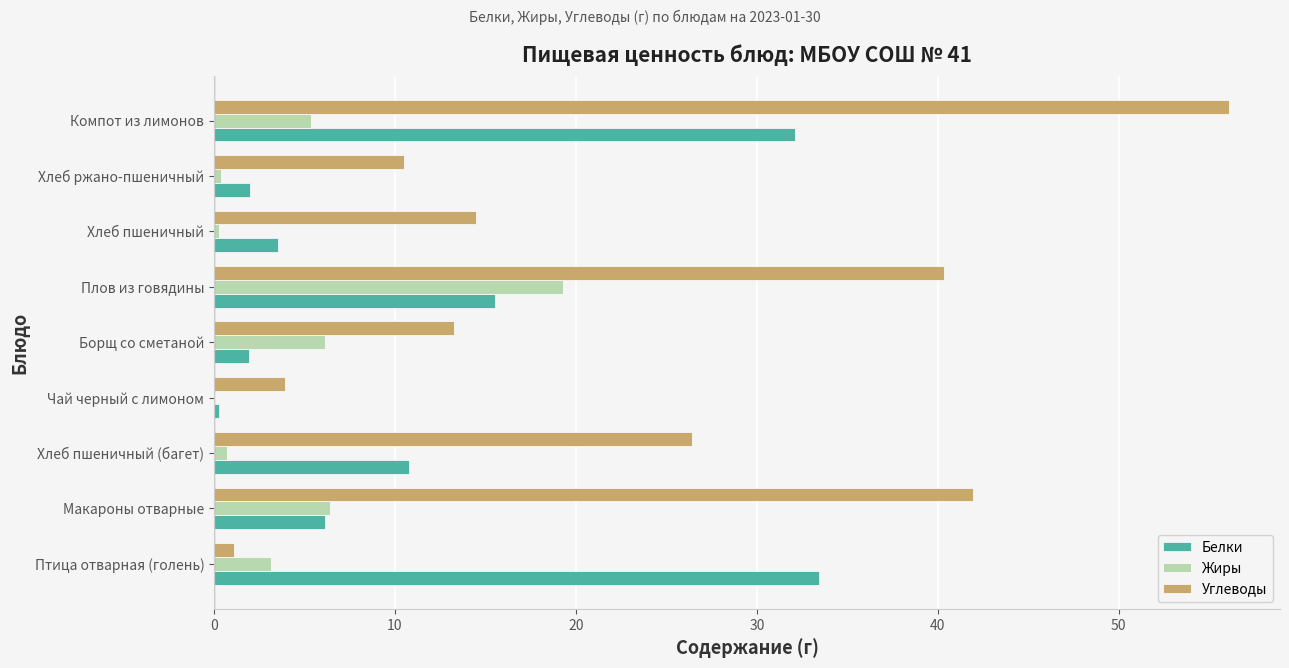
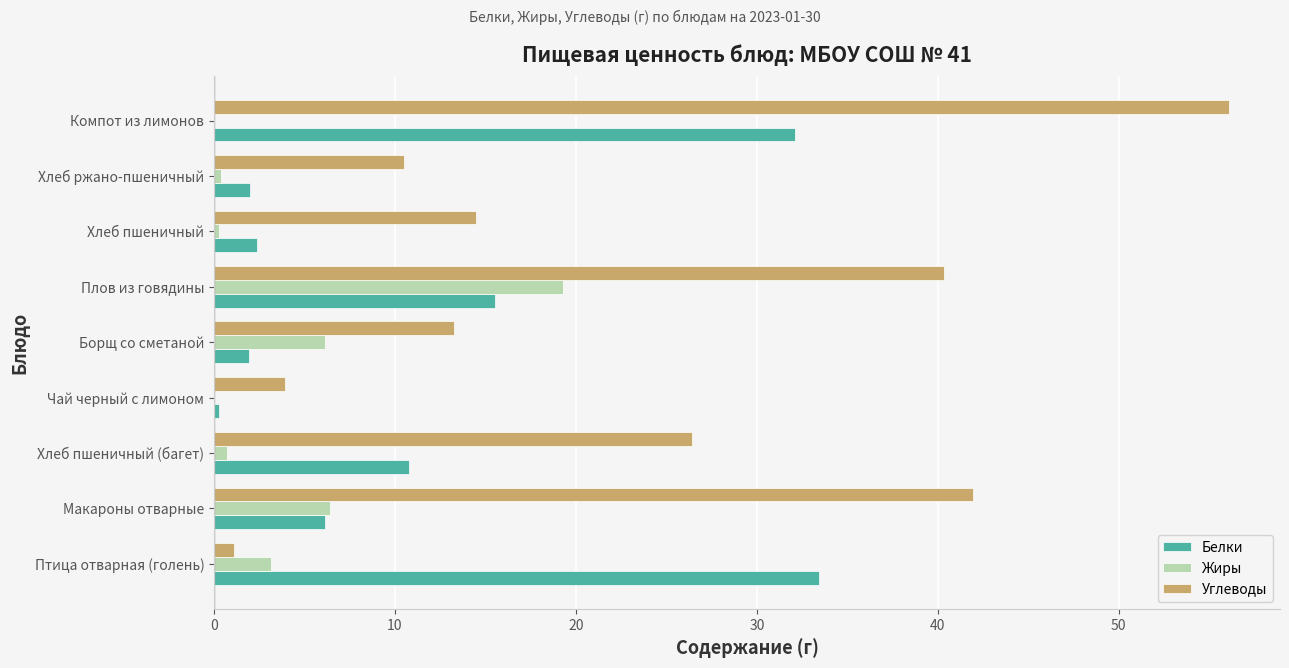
  {
    "Белки": {
      "Компот из лимонов": 32.1,
      "Хлеб ржано-пшеничный": 2.0,
-     "Хлеб пшеничный": 3.5,
+     "Хлеб пшеничный": 2.4,
      "Плов из говядины": 15.5,
      "Борщ со сметаной": 2.0,
      "Чай черный с лимоном": 0.3,
      "Хлеб пшеничный (багет)": 10.8,
      "Макароны отварные": 6.1,
      "Птица отварная (голень)": 33.4
    },
    "Жиры": {
-     "Компот из лимонов": 5.4,
+     "Компот из лимонов": 0.0,
      "Хлеб ржано-пшеничный": 0.4,
      "Хлеб пшеничный": 0.3,
      "Плов из говядины": 19.3,
      "Борщ со сметаной": 6.2,
      "Чай черный с лимоном": 0.0,
      "Хлеб пшеничный (багет)": 0.7,
      "Макароны отварные": 6.4,
      "Птица отварная (голень)": 3.1
    },
    "Углеводы": {
      "Компот из лимонов": 56.1,
      "Хлеб ржано-пшеничный": 10.5,
      "Хлеб пшеничный": 14.5,
      "Плов из говядины": 40.3,
      "Борщ со сметаной": 13.3,
      "Чай черный с лимоном": 3.9,
      "Хлеб пшеничный (багет)": 26.4,
      "Макароны отварные": 41.9,
      "Птица отварная (голень)": 1.1
    }
  }
